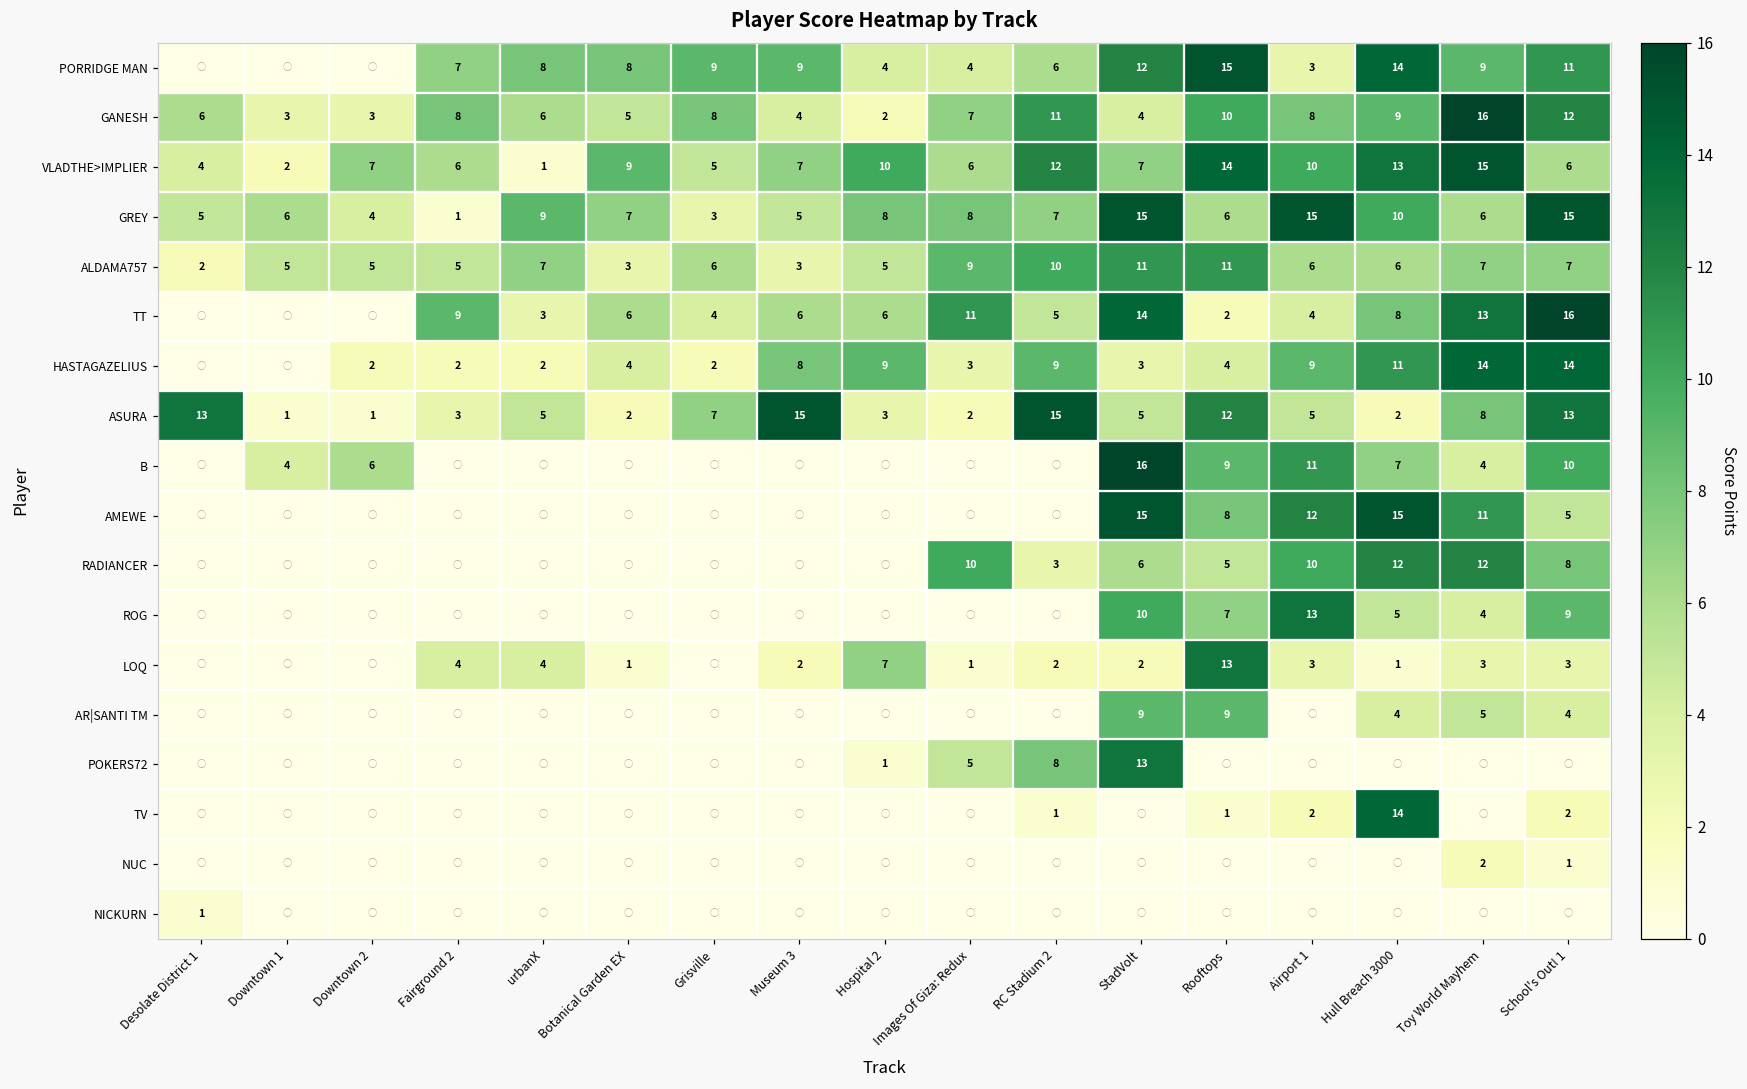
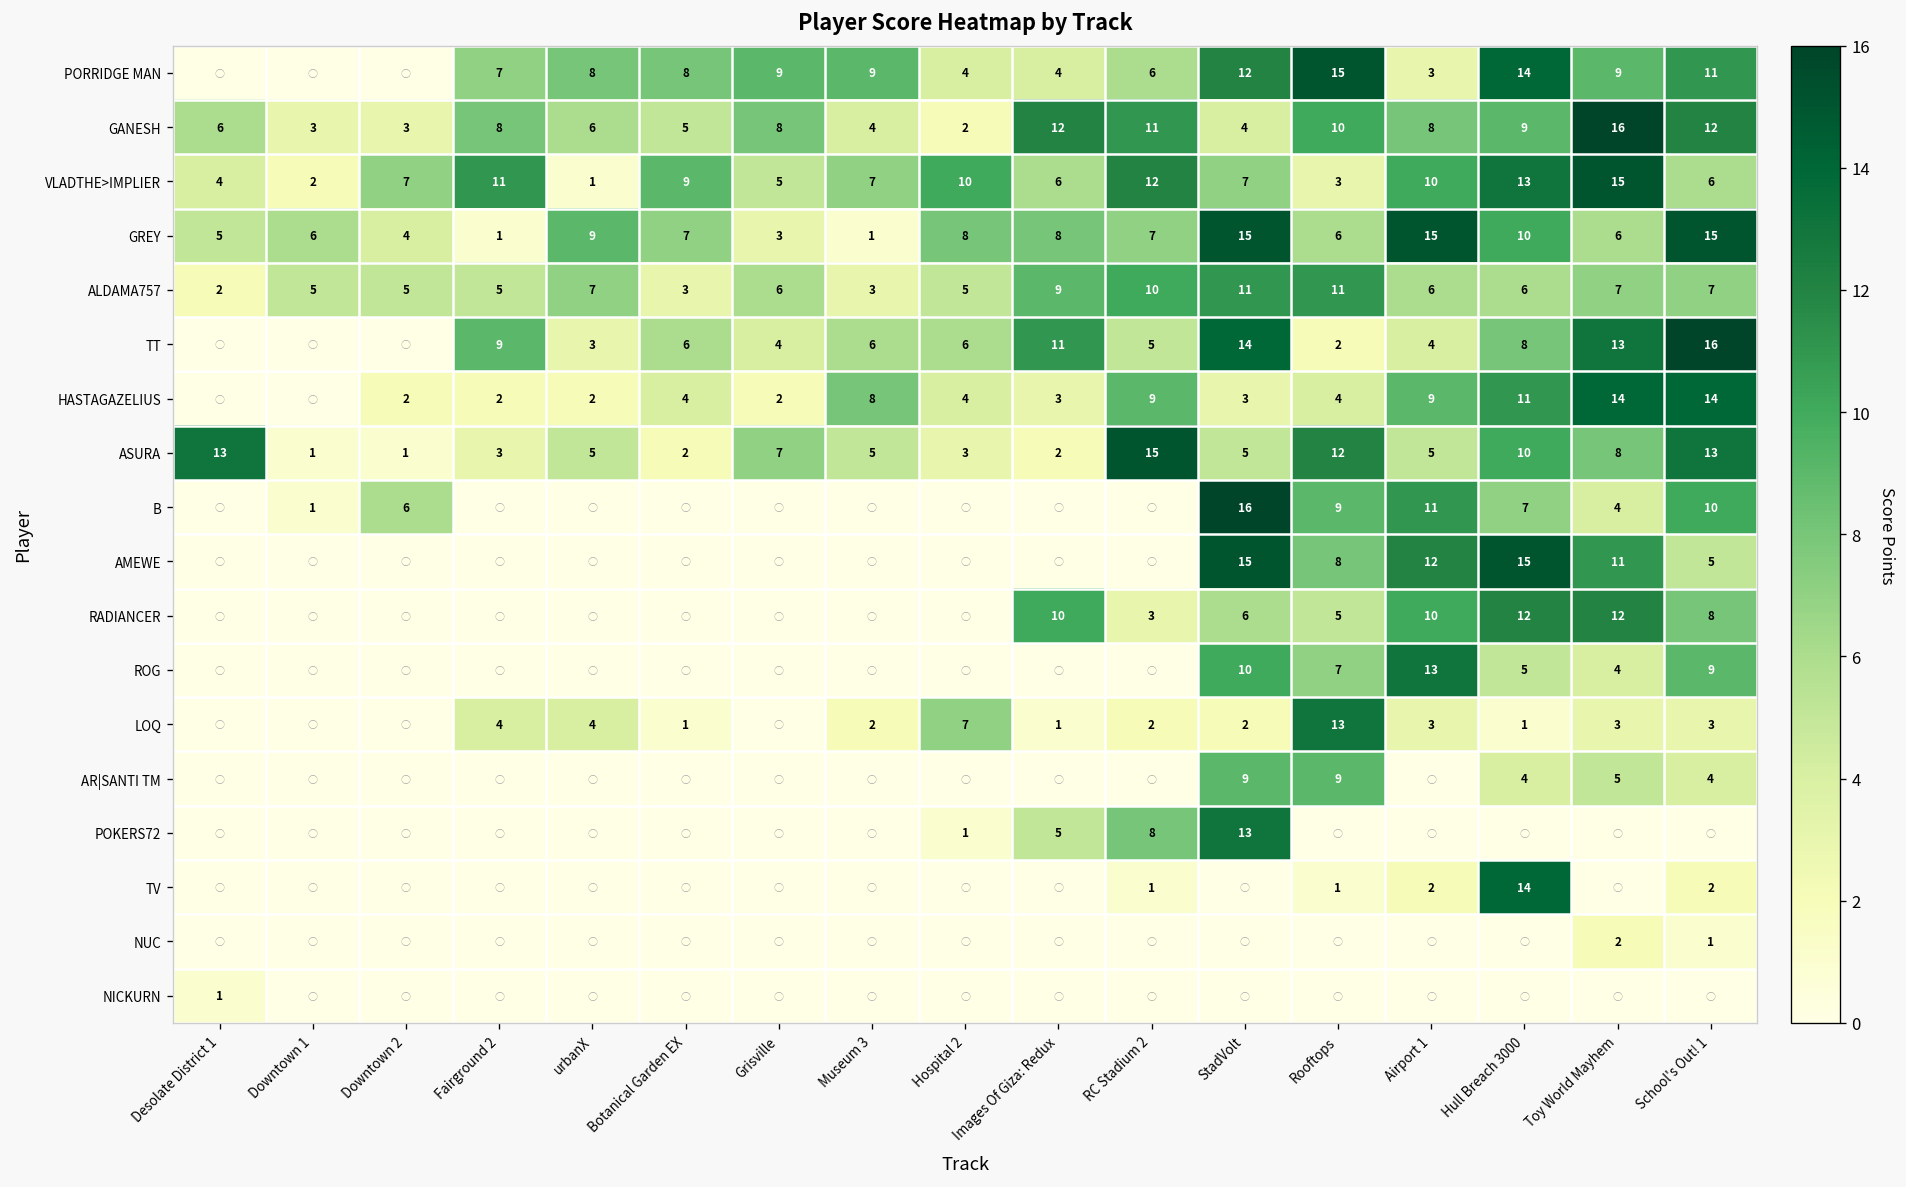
  {
    "GANESH": {
-     "Images Of Giza: Redux": 7
+     "Images Of Giza: Redux": 12
    },
    "VLADTHE>IMPLIER": {
-     "Fairground 2": 6,
-     "Rooftops": 14
+     "Fairground 2": 11,
+     "Rooftops": 3
    },
    "GREY": {
-     "Museum 3": 5
+     "Museum 3": 1
    },
    "HASTAGAZELIUS": {
-     "Hospital 2": 9
+     "Hospital 2": 4
    },
    "ASURA": {
-     "Museum 3": 15,
-     "Hull Breach 3000": 2
+     "Museum 3": 5,
+     "Hull Breach 3000": 10
    },
    "B": {
-     "Downtown 1": 4
+     "Downtown 1": 1
    }
  }
